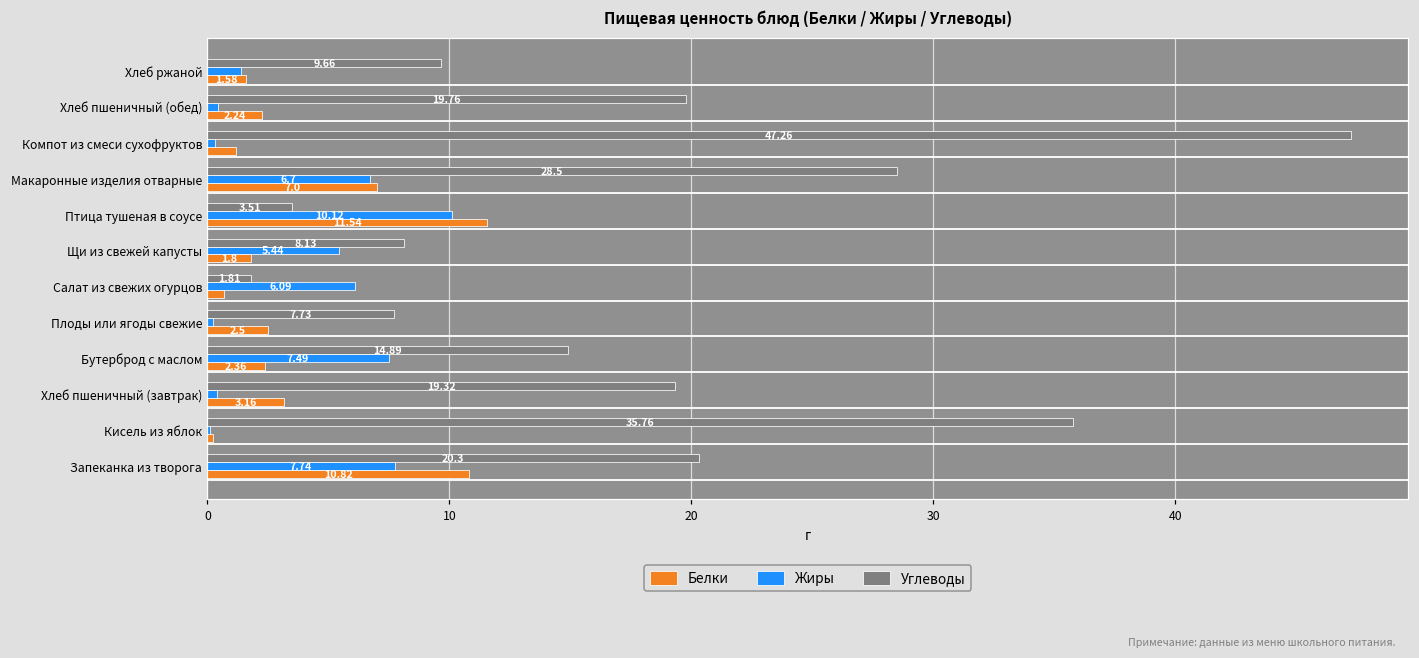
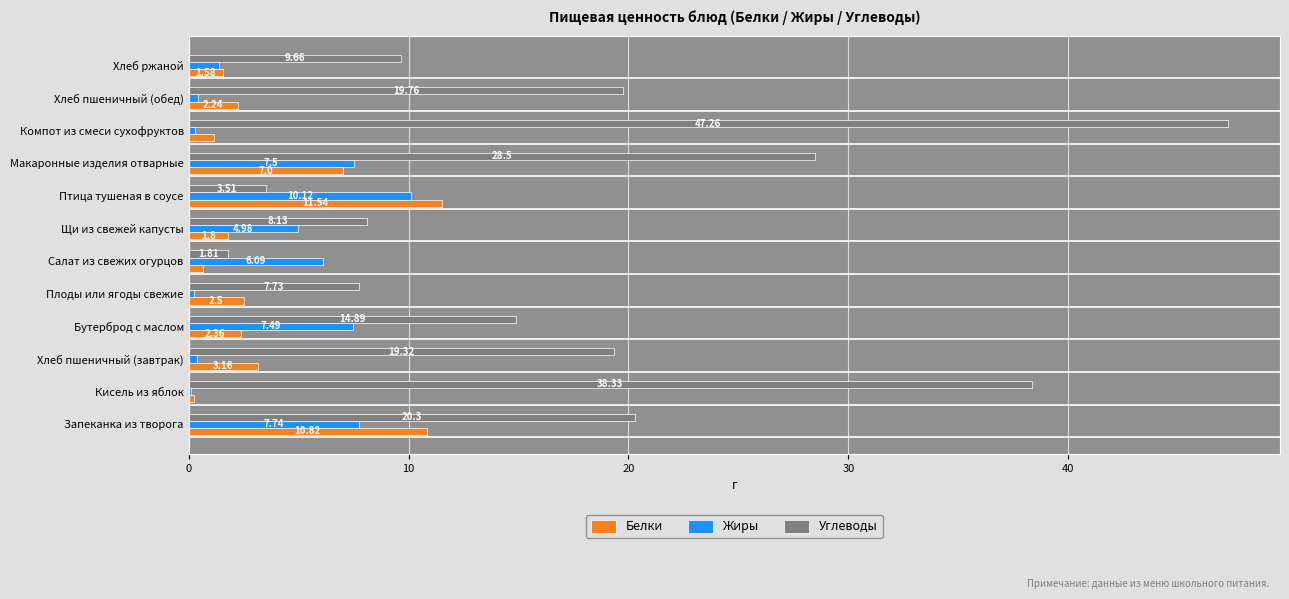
  {
    "Белки": {
      "Хлеб ржаной": 1.58,
      "Хлеб пшеничный (обед)": 2.24,
      "Птица тушеная в соусе": 11.54,
      "Щи из свежей капусты": 1.8,
      "Плоды или ягоды свежие": 2.5,
      "Бутерброд с маслом": 2.36,
      "Хлеб пшеничный (завтрак)": 3.16,
      "Запеканка из творога": 10.82
    },
    "Жиры": {
-     "Макаронные изделия отварные": 6.7,
+     "Макаронные изделия отварные": 7.5,
      "Птица тушеная в соусе": 10.12,
-     "Щи из свежей капусты": 5.44,
+     "Щи из свежей капусты": 4.98,
      "Салат из свежих огурцов": 6.09,
      "Бутерброд с маслом": 7.49,
      "Запеканка из творога": 7.74
    },
    "Углеводы": {
      "Хлеб ржаной": 9.66,
      "Хлеб пшеничный (обед)": 19.76,
      "Компот из смеси сухофруктов": 47.26,
      "Макаронные изделия отварные": 28.5,
      "Птица тушеная в соусе": 3.51,
      "Щи из свежей капусты": 8.13,
      "Салат из свежих огурцов": 1.81,
      "Плоды или ягоды свежие": 7.73,
      "Бутерброд с маслом": 14.89,
      "Хлеб пшеничный (завтрак)": 19.32,
-     "Кисель из яблок": 35.76,
+     "Кисель из яблок": 38.33,
      "Запеканка из творога": 20.3
    }
  }
